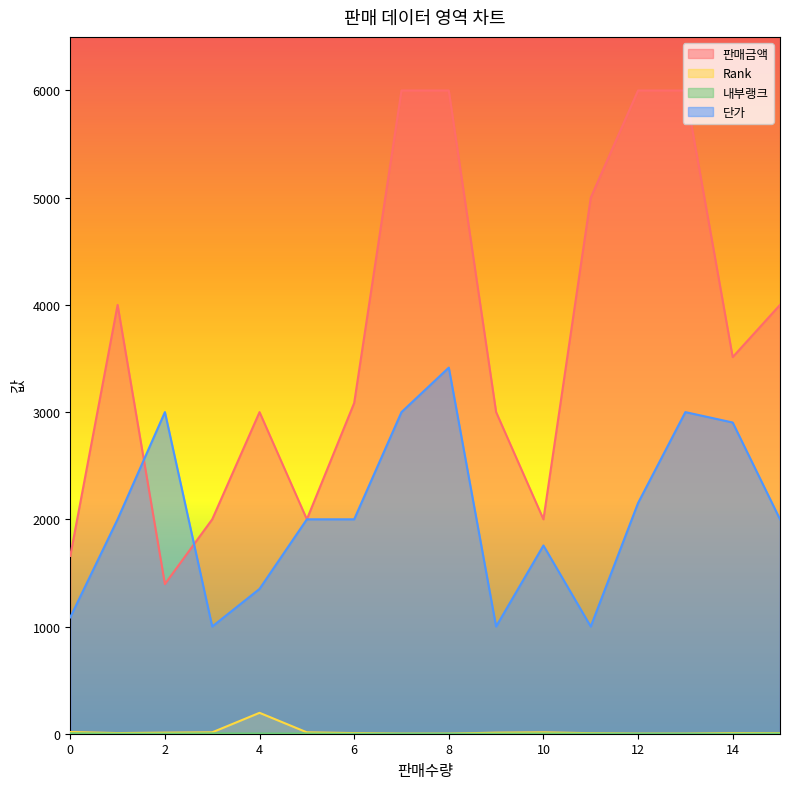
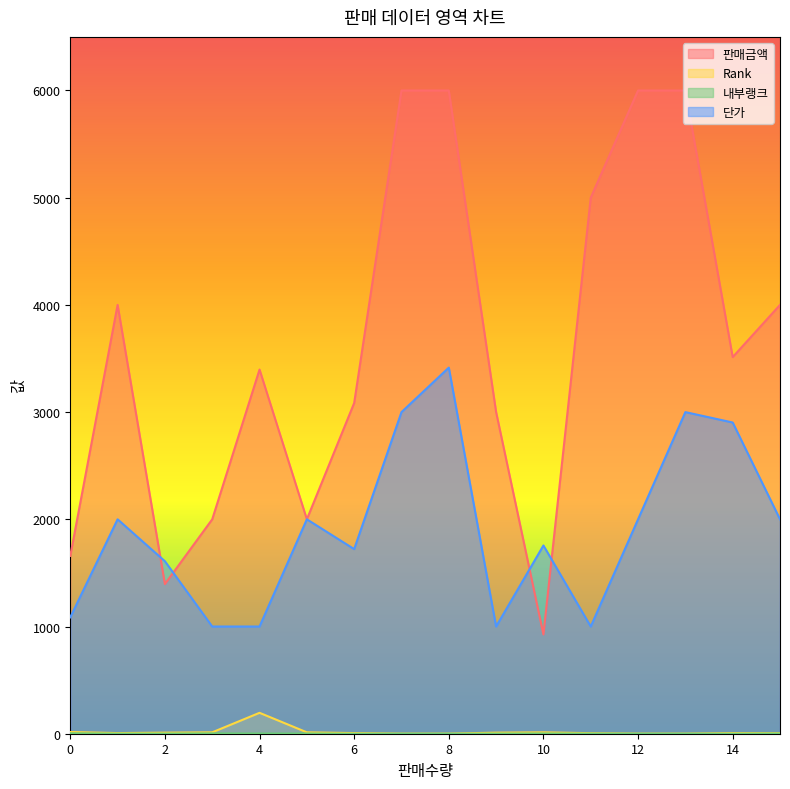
  {
    "판매금액": {
      "0": 1660,
      "2": 1400,
-     "4": 3000,
+     "4": 3400,
      "6": 3090,
      "8": 6000,
-     "10": 2000,
+     "10": 930,
      "12": 6000,
      "14": 3510
    },
    "Rank": {
      "4": 200
    },
    "내부랭크": {
      "4": 0
    },
    "단가": {
      "0": 1090,
-     "2": 3000,
-     "4": 1350,
-     "6": 2000,
+     "2": 1610,
+     "4": 1000,
+     "6": 1720,
      "8": 3420,
      "10": 1760,
-     "12": 2150,
+     "12": 2000,
      "14": 2900
    }
  }
